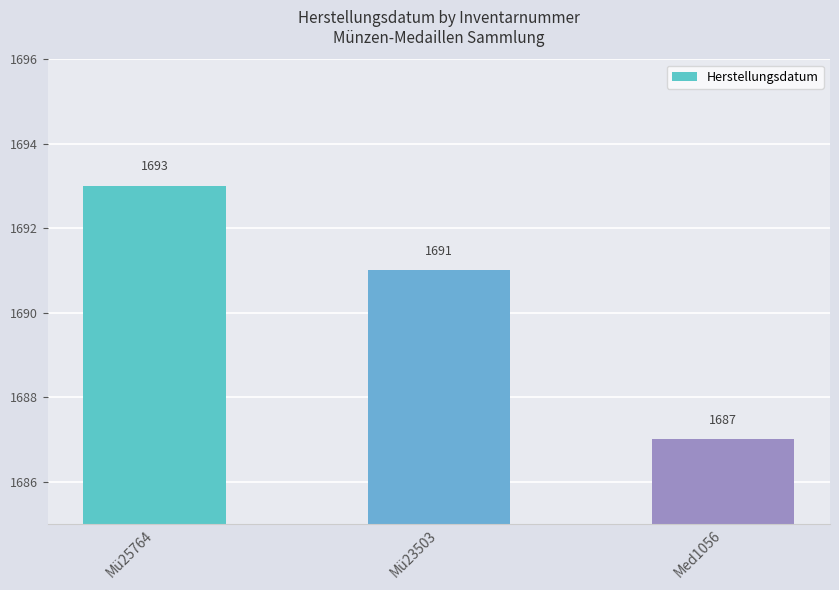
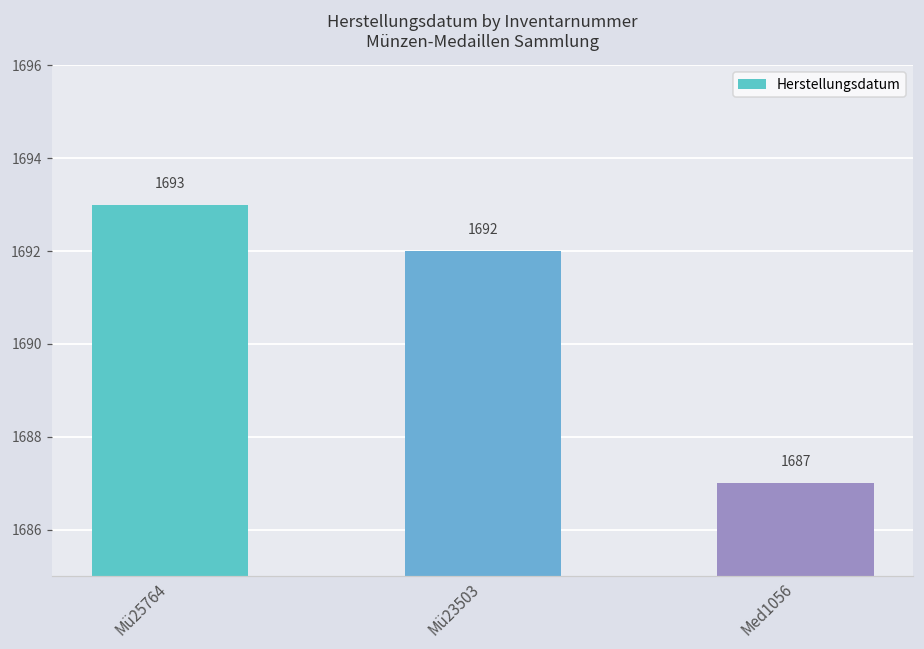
  {
    "Mü25764": 1693,
-   "Mü23503": 1691,
+   "Mü23503": 1692,
    "Med1056": 1687
  }
